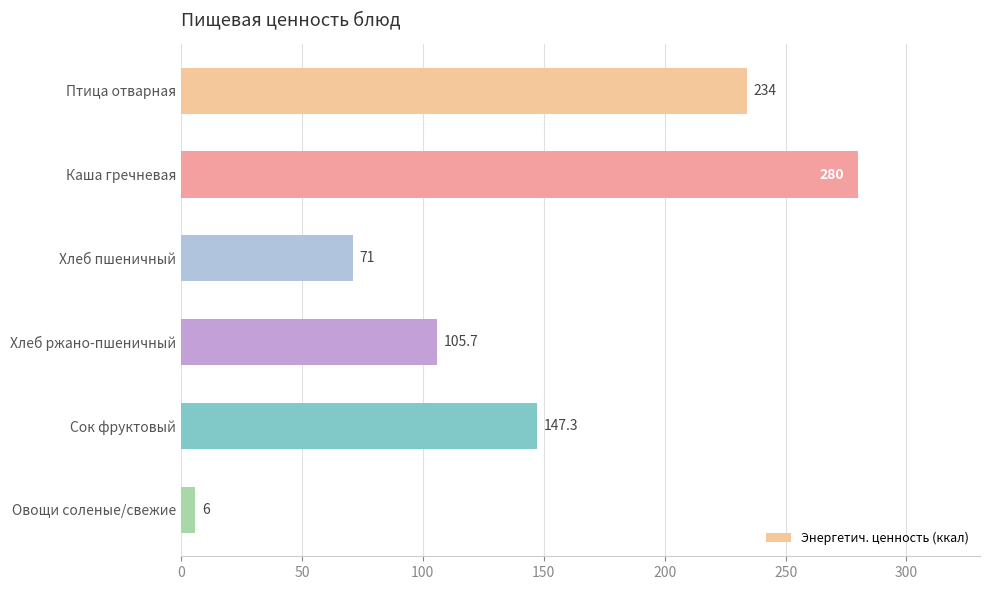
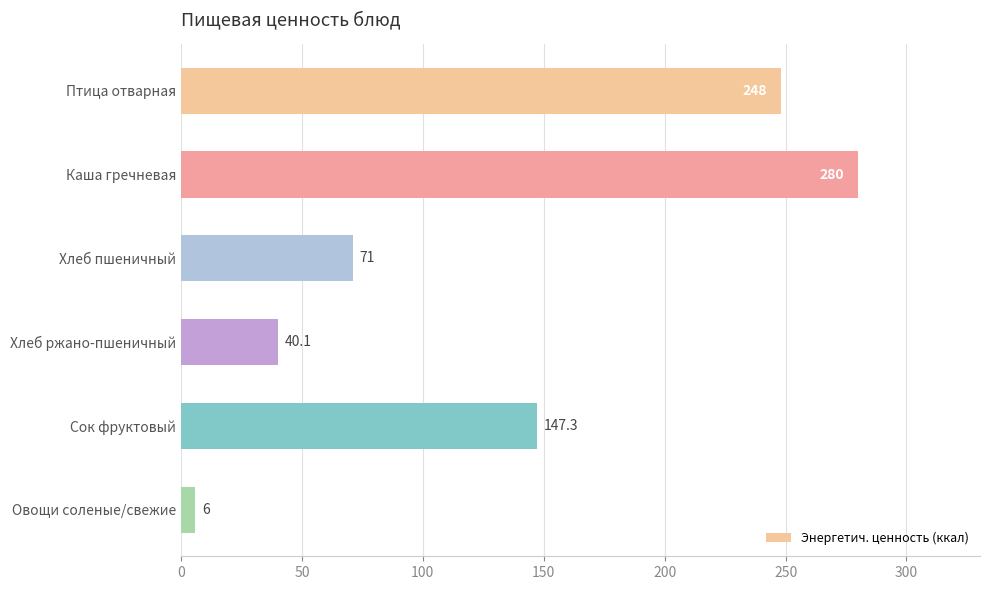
  {
-   "Птица отварная": 234,
+   "Птица отварная": 248,
    "Каша гречневая": 280,
    "Хлеб пшеничный": 71,
-   "Хлеб ржано-пшеничный": 105.7,
+   "Хлеб ржано-пшеничный": 40.1,
    "Сок фруктовый": 147.3,
    "Овощи соленые/свежие": 6
  }
